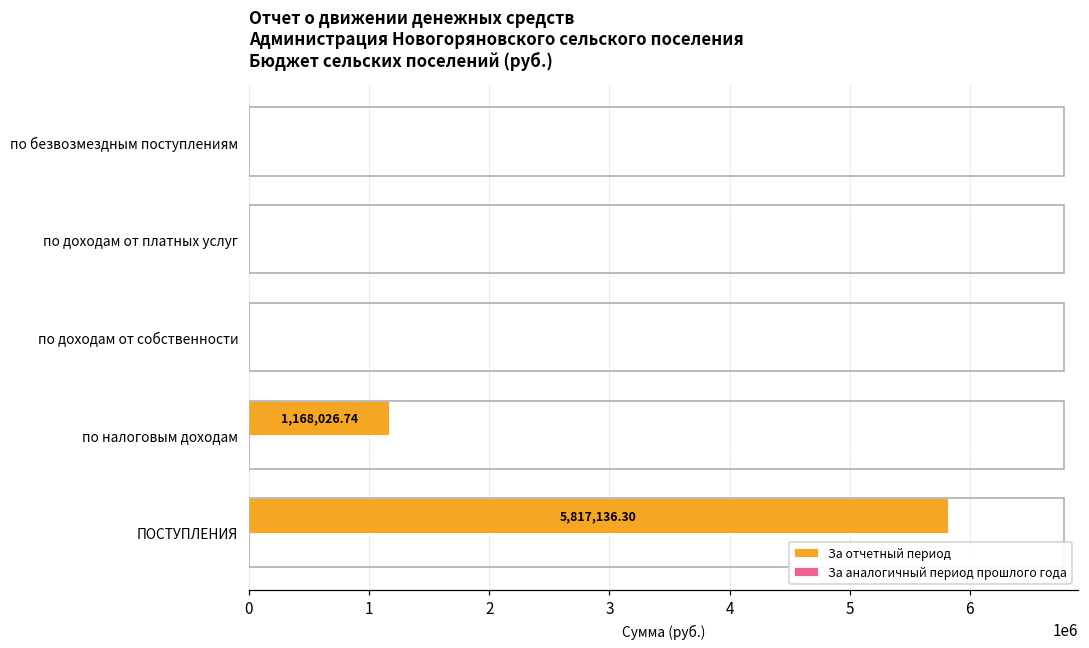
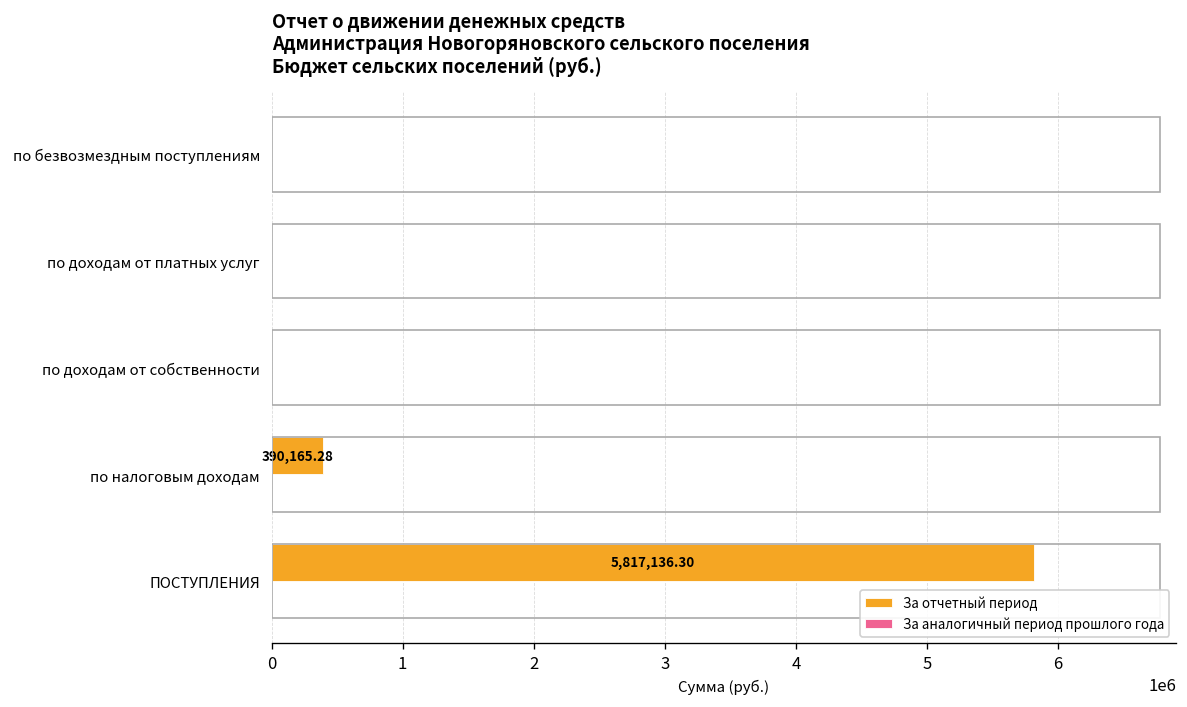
  {
    "За отчетный период": {
-     "по налоговым доходам": "1,168,026.74",
+     "по налоговым доходам": "390,165.28",
      "ПОСТУПЛЕНИЯ": "5,817,136.30"
    },
    "За аналогичный период прошлого года": {
      "по безвозмездным поступлениям": "0",
      "по доходам от платных услуг": "0",
      "по доходам от собственности": "0",
      "по налоговым доходам": "0",
      "ПОСТУПЛЕНИЯ": "0"
    }
  }
